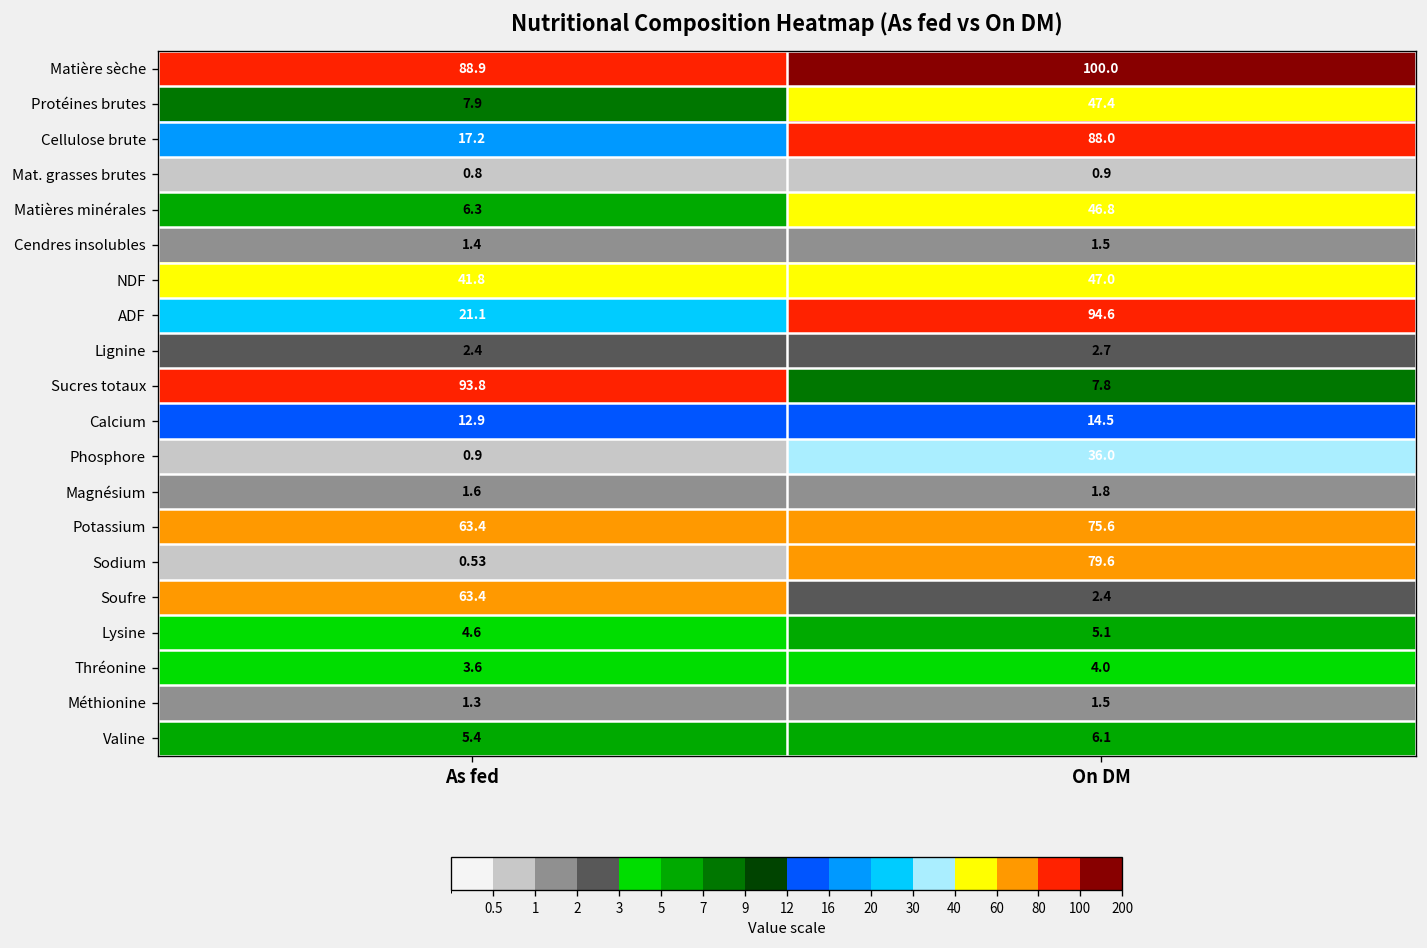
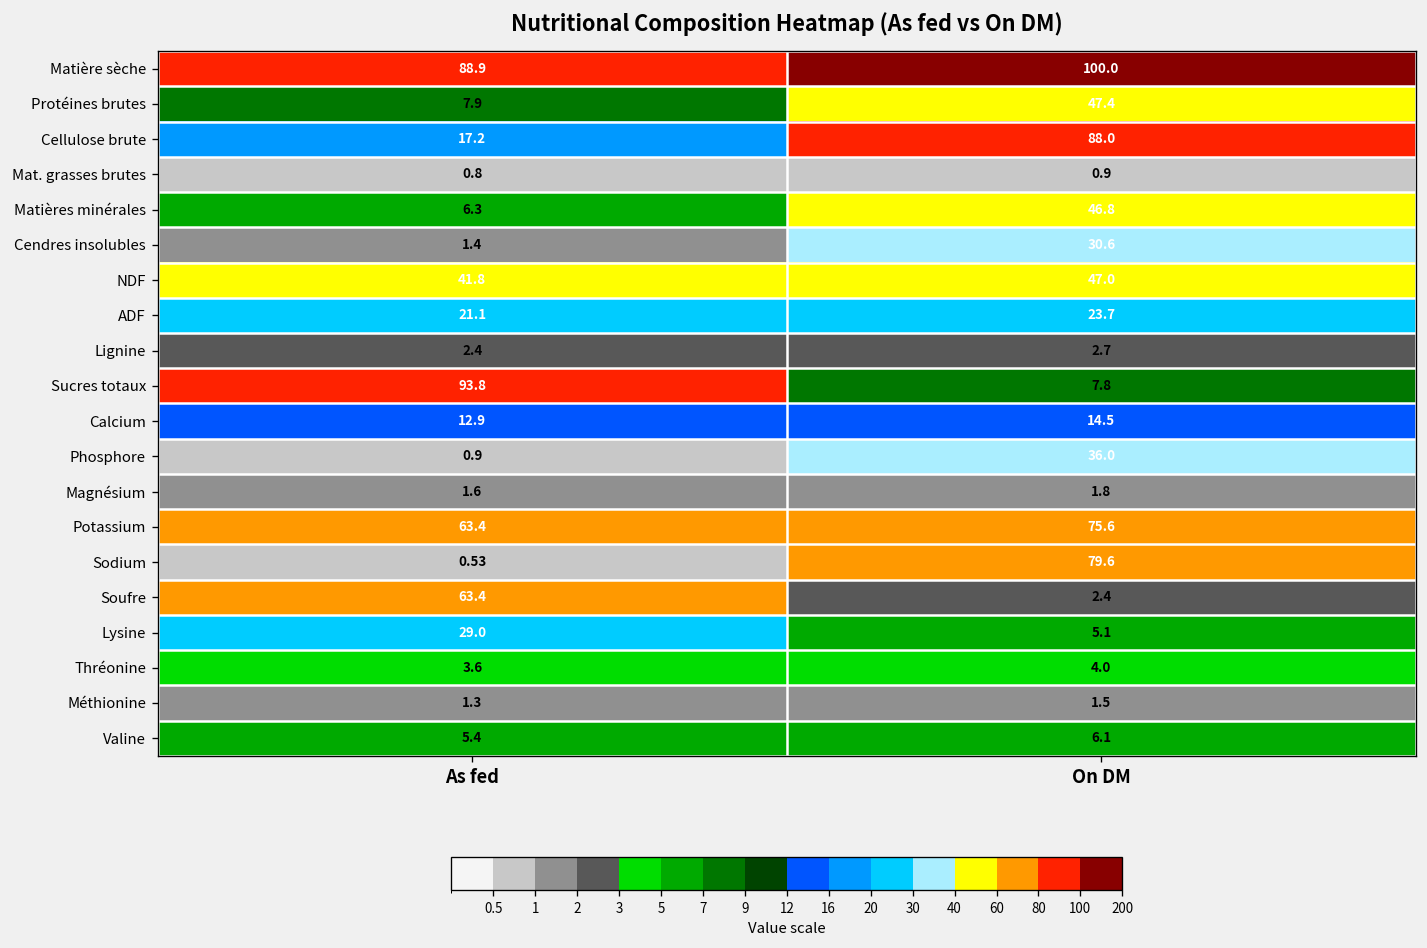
  {
    "Matière sèche": {
      "As fed": 88.9,
      "On DM": 100.0
    },
    "Protéines brutes": {
      "As fed": 7.9,
      "On DM": 47.4
    },
    "Cellulose brute": {
      "As fed": 17.2,
      "On DM": 88.0
    },
    "Mat. grasses brutes": {
      "As fed": 0.8,
      "On DM": 0.9
    },
    "Matières minérales": {
      "As fed": 6.3,
      "On DM": 46.8
    },
    "Cendres insolubles": {
      "As fed": 1.4,
-     "On DM": 1.5
+     "On DM": 30.6
    },
    "NDF": {
      "As fed": 41.8,
      "On DM": 47.0
    },
    "ADF": {
      "As fed": 21.1,
-     "On DM": 94.6
+     "On DM": 23.7
    },
    "Lignine": {
      "As fed": 2.4,
      "On DM": 2.7
    },
    "Sucres totaux": {
      "As fed": 93.8,
      "On DM": 7.8
    },
    "Calcium": {
      "As fed": 12.9,
      "On DM": 14.5
    },
    "Phosphore": {
      "As fed": 0.9,
      "On DM": 36.0
    },
    "Magnésium": {
      "As fed": 1.6,
      "On DM": 1.8
    },
    "Potassium": {
      "As fed": 63.4,
      "On DM": 75.6
    },
    "Sodium": {
      "As fed": 0.53,
      "On DM": 79.6
    },
    "Soufre": {
      "As fed": 63.4,
      "On DM": 2.4
    },
    "Lysine": {
-     "As fed": 4.6,
+     "As fed": 29.0,
      "On DM": 5.1
    },
    "Thréonine": {
      "As fed": 3.6,
      "On DM": 4.0
    },
    "Méthionine": {
      "As fed": 1.3,
      "On DM": 1.5
    },
    "Valine": {
      "As fed": 5.4,
      "On DM": 6.1
    }
  }
